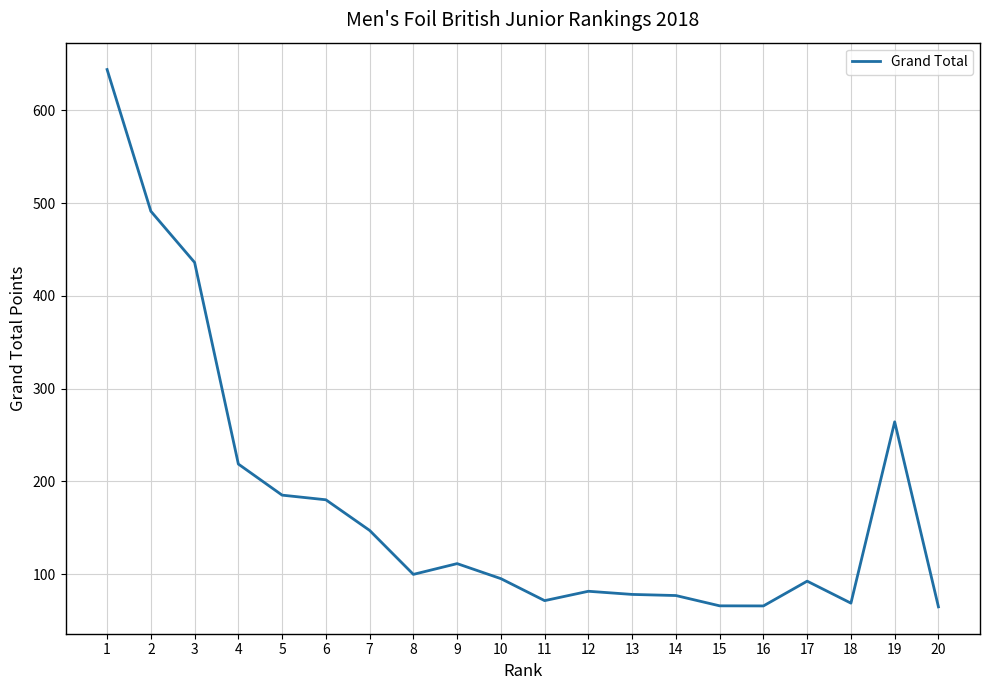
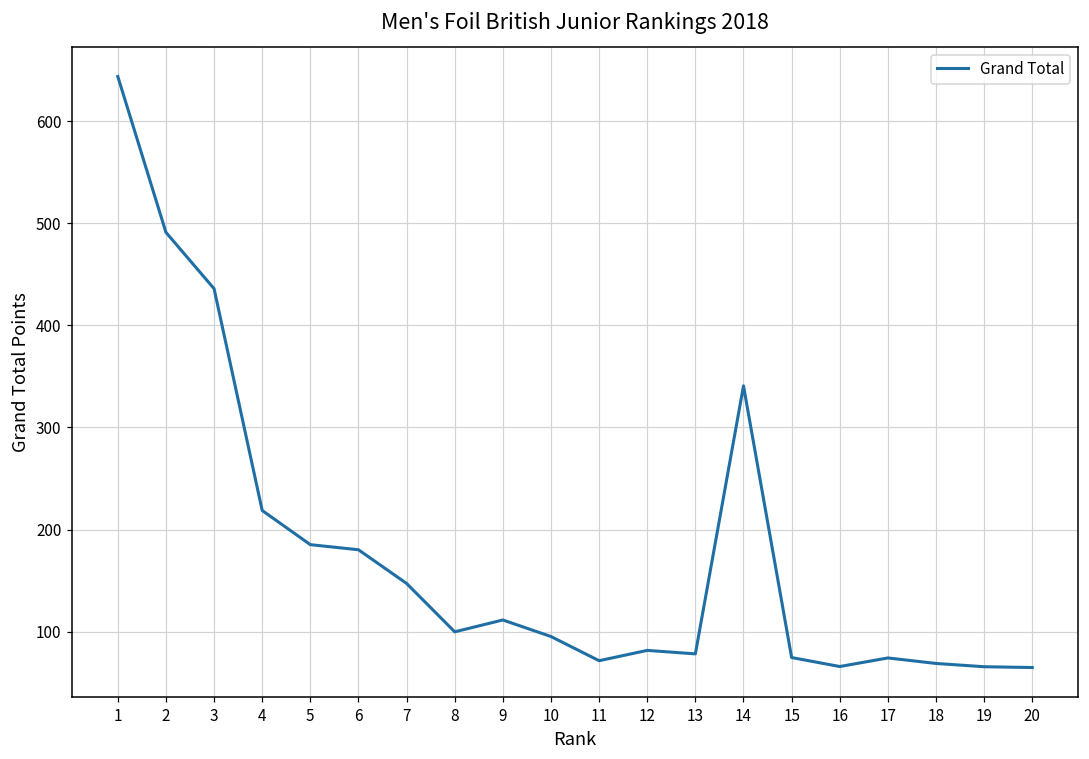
  {
    "1": 640,
    "2": 490,
    "3": 440,
    "4": 220,
    "5": 190,
    "6": 180,
    "7": 150,
    "8": 100,
    "9": 110,
    "10": 100,
    "11": 70,
    "12": 80,
    "13": 80,
-   "14": 80,
-   "15": 66,
+   "14": 340,
+   "15": 75,
    "16": 70,
-   "17": 90,
+   "17": 70,
    "18": 70,
-   "19": 260,
+   "19": 70,
    "20": 60
  }
